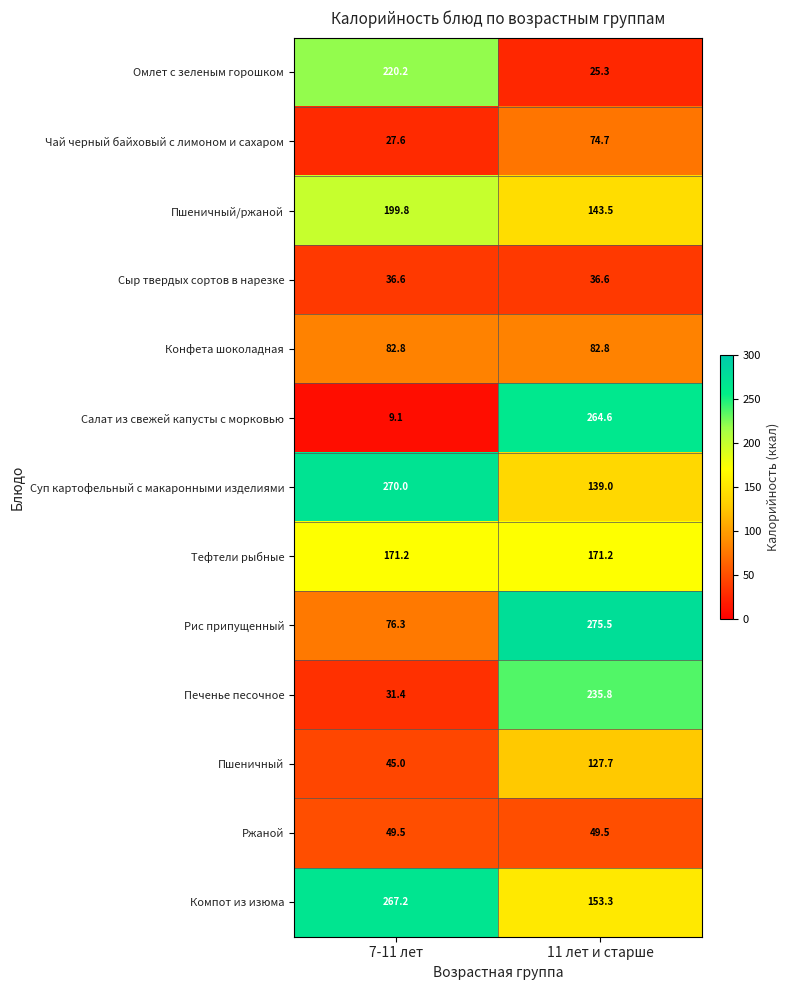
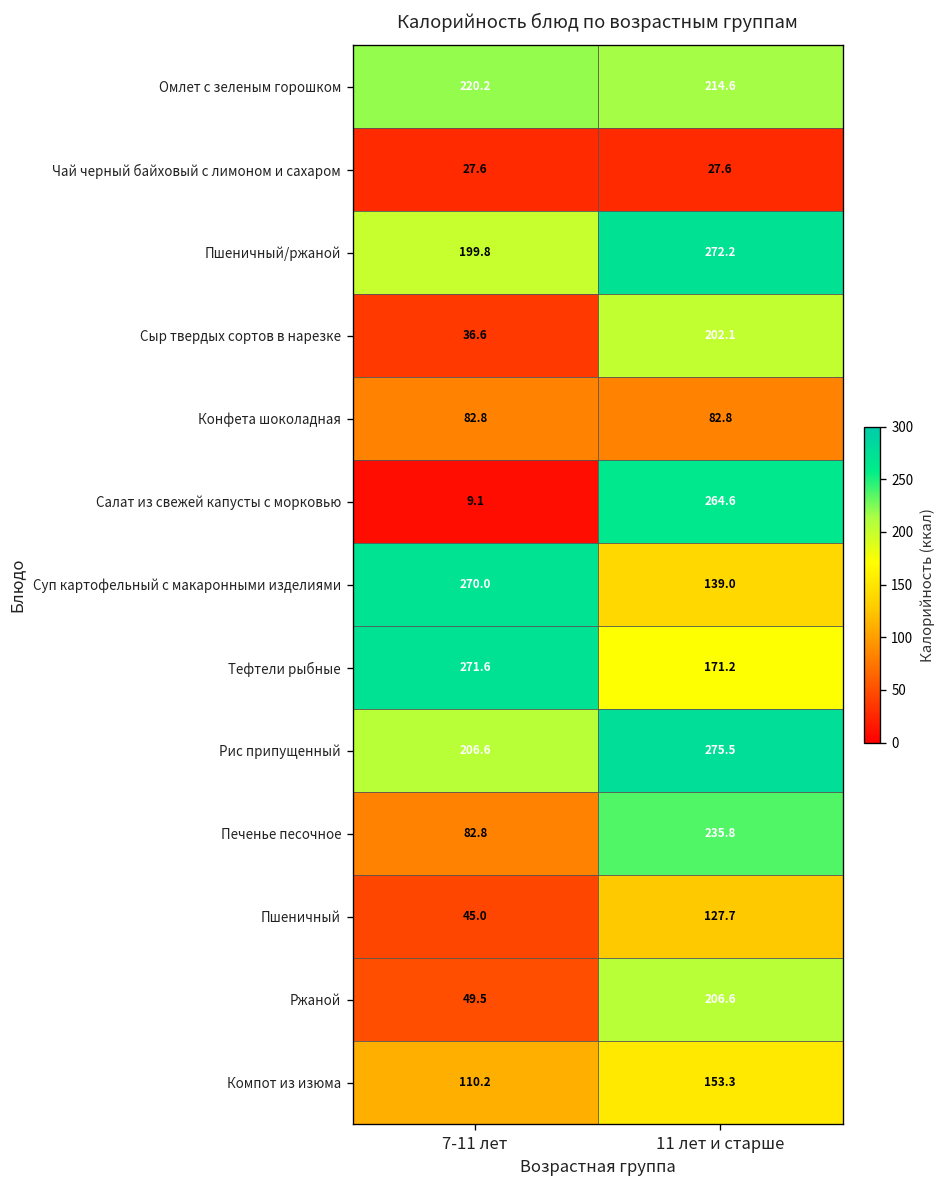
  {
    "Омлет с зеленым горошком": {
      "7-11 лет": 220.2,
-     "11 лет и старше": 25.3
+     "11 лет и старше": 214.6
    },
    "Чай черный байховый с лимоном и сахаром": {
      "7-11 лет": 27.6,
-     "11 лет и старше": 74.7
+     "11 лет и старше": 27.6
    },
    "Пшеничный/ржаной": {
      "7-11 лет": 199.8,
-     "11 лет и старше": 143.5
+     "11 лет и старше": 272.2
    },
    "Сыр твердых сортов в нарезке": {
      "7-11 лет": 36.6,
-     "11 лет и старше": 36.6
+     "11 лет и старше": 202.1
    },
    "Конфета шоколадная": {
      "7-11 лет": 82.8,
      "11 лет и старше": 82.8
    },
    "Салат из свежей капусты с морковью": {
      "7-11 лет": 9.1,
      "11 лет и старше": 264.6
    },
    "Суп картофельный с макаронными изделиями": {
      "7-11 лет": 270.0,
      "11 лет и старше": 139.0
    },
    "Тефтели рыбные": {
-     "7-11 лет": 171.2,
+     "7-11 лет": 271.6,
      "11 лет и старше": 171.2
    },
    "Рис припущенный": {
-     "7-11 лет": 76.3,
+     "7-11 лет": 206.6,
      "11 лет и старше": 275.5
    },
    "Печенье песочное": {
-     "7-11 лет": 31.4,
+     "7-11 лет": 82.8,
      "11 лет и старше": 235.8
    },
    "Пшеничный": {
      "7-11 лет": 45.0,
      "11 лет и старше": 127.7
    },
    "Ржаной": {
      "7-11 лет": 49.5,
-     "11 лет и старше": 49.5
+     "11 лет и старше": 206.6
    },
    "Компот из изюма": {
-     "7-11 лет": 267.2,
+     "7-11 лет": 110.2,
      "11 лет и старше": 153.3
    }
  }
